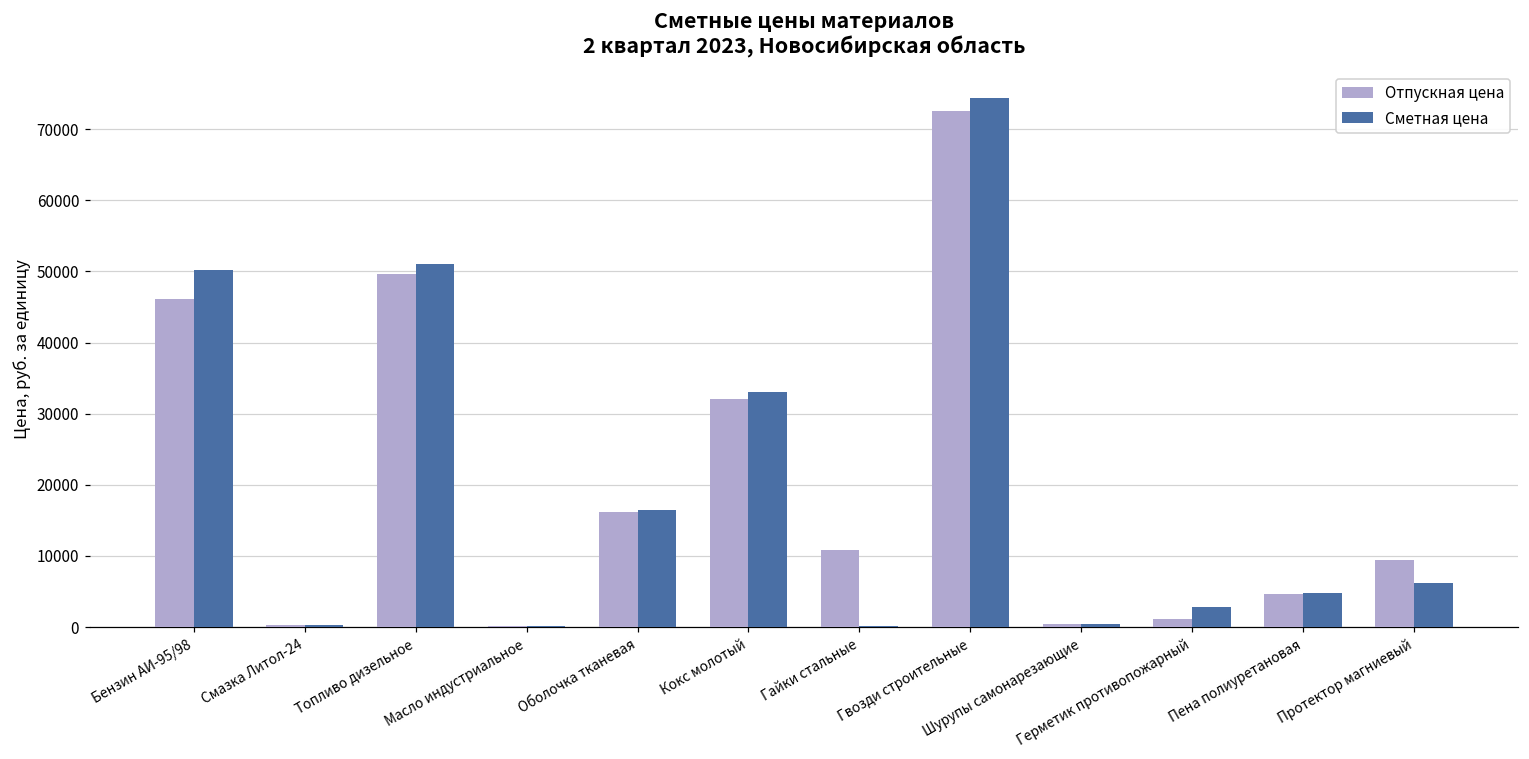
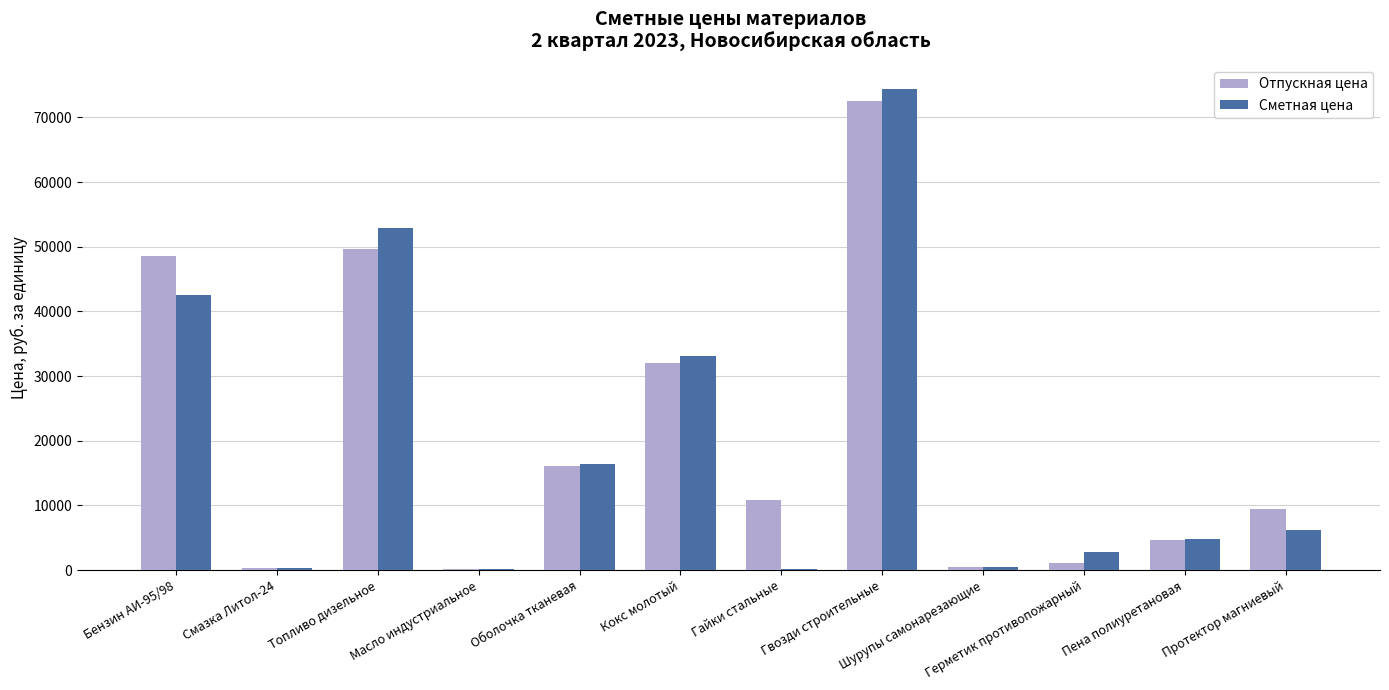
  {
    "Отпускная цена": {
-     "Бензин АИ-95/98": 46000,
+     "Бензин АИ-95/98": 49000,
      "Топливо дизельное": 50000,
      "Оболочка тканевая": 16000,
      "Кокс молотый": 32000,
      "Гайки стальные": 11000,
      "Гвозди строительные": 73000,
      "Шурупы самонарезающие": 0,
      "Герметик противопожарный": 1000,
      "Пена полиуретановая": 5000,
      "Протектор магниевый": 10000
    },
    "Сметная цена": {
-     "Бензин АИ-95/98": 50000,
-     "Топливо дизельное": 51000,
+     "Бензин АИ-95/98": 43000,
+     "Топливо дизельное": 53000,
      "Оболочка тканевая": 16000,
      "Кокс молотый": 33000,
      "Гвозди строительные": 74000,
      "Шурупы самонарезающие": 0,
      "Герметик противопожарный": 3000,
      "Пена полиуретановая": 5000,
      "Протектор магниевый": 6000
    }
  }
